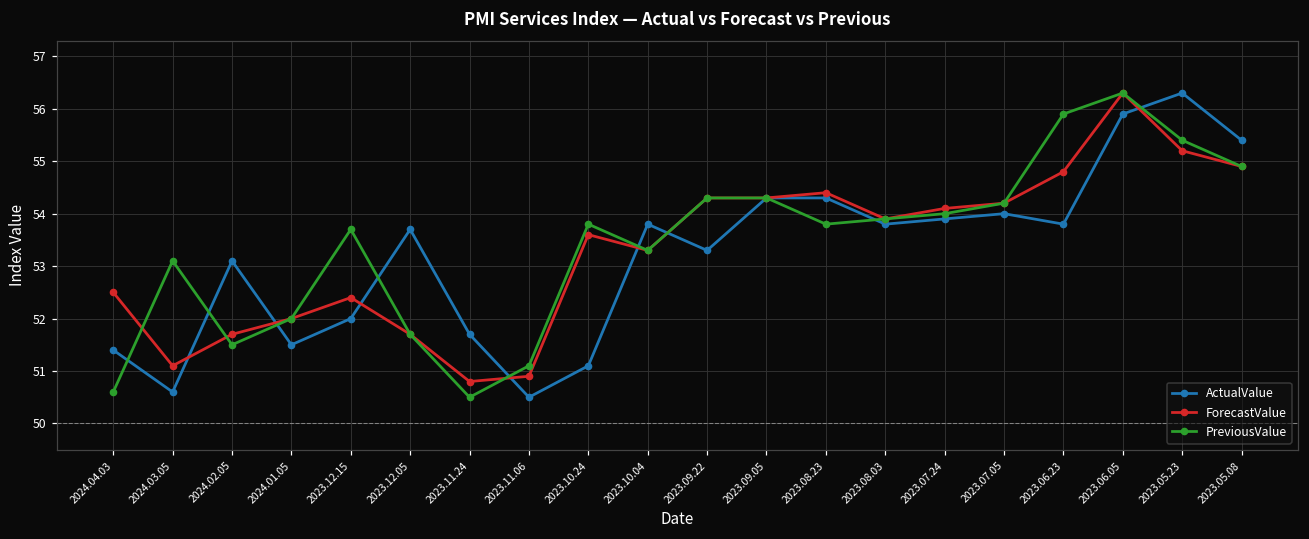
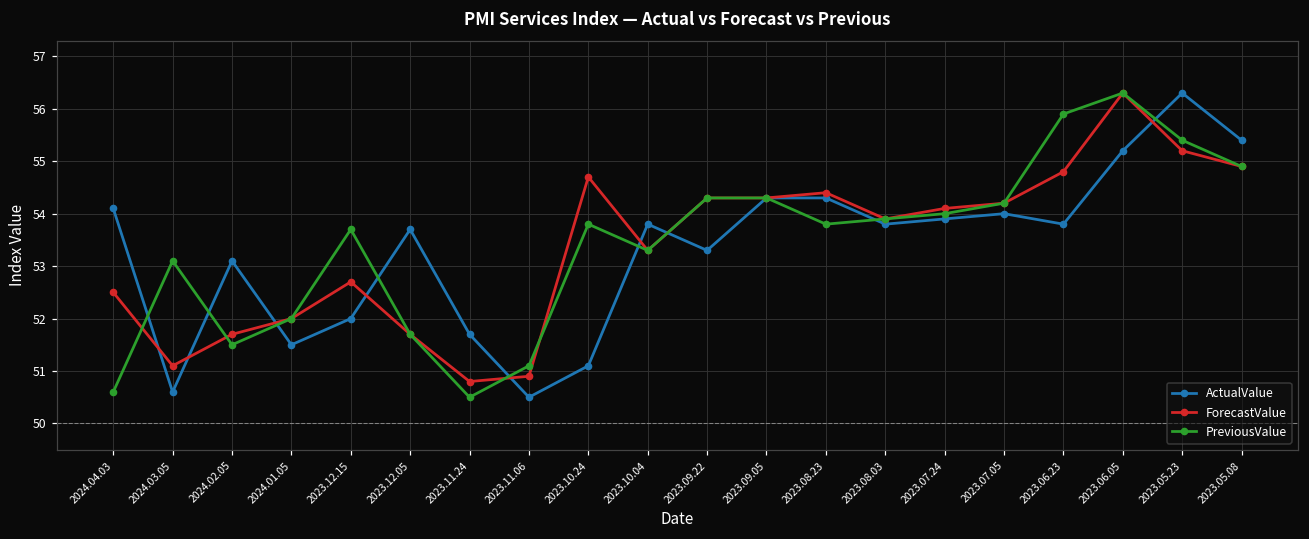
  {
    "ActualValue": {
-     "2024.04.03": 51.4,
+     "2024.04.03": 54.1,
      "2024.03.05": 50.6,
      "2024.02.05": 53.1,
      "2024.01.05": 51.5,
      "2023.12.15": 52.0,
      "2023.12.05": 53.7,
      "2023.11.24": 51.7,
      "2023.11.06": 50.5,
      "2023.10.24": 51.1,
      "2023.10.04": 53.8,
      "2023.09.22": 53.3,
      "2023.08.23": 54.3,
      "2023.08.03": 53.8,
      "2023.07.24": 53.9,
      "2023.07.05": 54.0,
      "2023.06.23": 53.8,
-     "2023.06.05": 55.9,
+     "2023.06.05": 55.2,
      "2023.05.23": 56.3,
      "2023.05.08": 55.4
    },
    "ForecastValue": {
      "2024.04.03": 52.5,
      "2024.03.05": 51.1,
      "2024.02.05": 51.7,
-     "2023.12.15": 52.4,
+     "2023.12.15": 52.7,
      "2023.11.24": 50.8,
      "2023.11.06": 50.9,
-     "2023.10.24": 53.6,
+     "2023.10.24": 54.7,
      "2023.08.23": 54.4,
      "2023.07.24": 54.1,
      "2023.06.23": 54.8,
      "2023.05.23": 55.2
    },
    "PreviousValue": {
      "2024.04.03": 50.6,
      "2024.03.05": 53.1,
      "2024.02.05": 51.5,
      "2023.12.15": 53.7,
      "2023.11.24": 50.5,
      "2023.11.06": 51.1,
      "2023.10.24": 53.8,
      "2023.08.23": 53.8,
      "2023.07.24": 54.0,
      "2023.06.23": 55.9,
      "2023.05.23": 55.4
    }
  }
